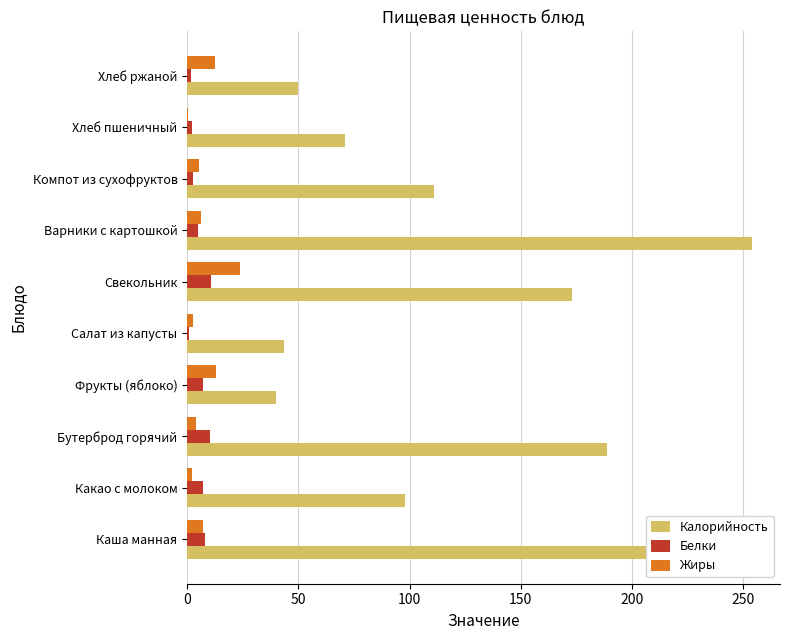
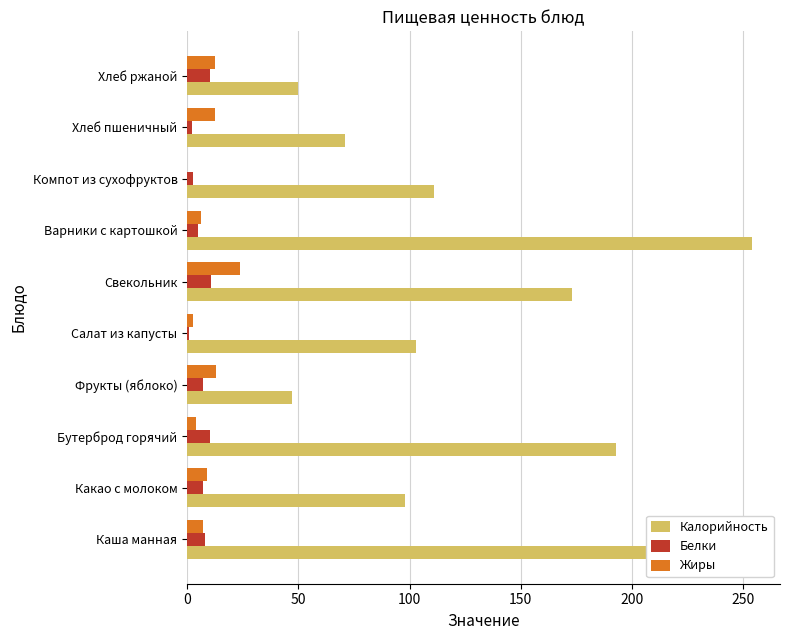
  {
    "Калорийность": {
      "Хлеб ржаной": 50,
      "Хлеб пшеничный": 71,
      "Компот из сухофруктов": 111,
      "Варники с картошкой": 254,
      "Свекольник": 173,
-     "Салат из капусты": 44,
-     "Фрукты (яблоко)": 40,
-     "Бутерброд горячий": 189,
+     "Салат из капусты": 103,
+     "Фрукты (яблоко)": 47,
+     "Бутерброд горячий": 193,
      "Какао с молоком": 98
    },
    "Белки": {
-     "Хлеб ржаной": 2,
+     "Хлеб ржаной": 10,
      "Хлеб пшеничный": 2,
      "Компот из сухофруктов": 2,
      "Варники с картошкой": 5,
      "Свекольник": 11,
      "Фрукты (яблоко)": 7,
      "Бутерброд горячий": 10,
      "Какао с молоком": 7,
      "Каша манная": 8
    },
    "Жиры": {
      "Хлеб ржаной": 12,
-     "Хлеб пшеничный": 0,
-     "Компот из сухофруктов": 5,
+     "Хлеб пшеничный": 12,
+     "Компот из сухофруктов": 0,
      "Варники с картошкой": 6,
      "Свекольник": 24,
      "Салат из капусты": 3,
      "Фрукты (яблоко)": 13,
      "Бутерброд горячий": 4,
-     "Какао с молоком": 2,
+     "Какао с молоком": 9,
      "Каша манная": 7
    }
  }
